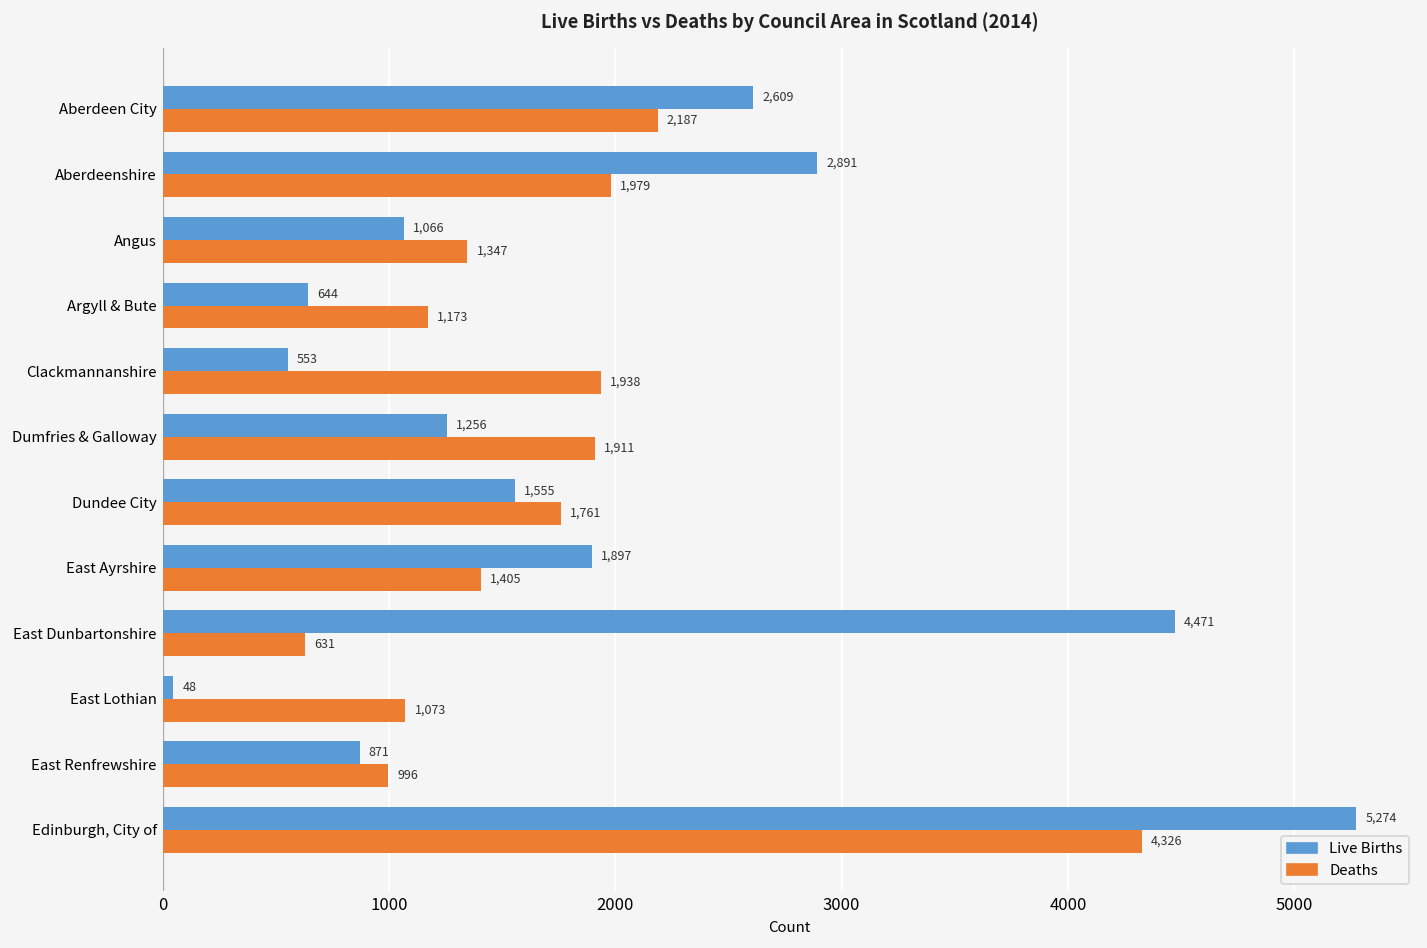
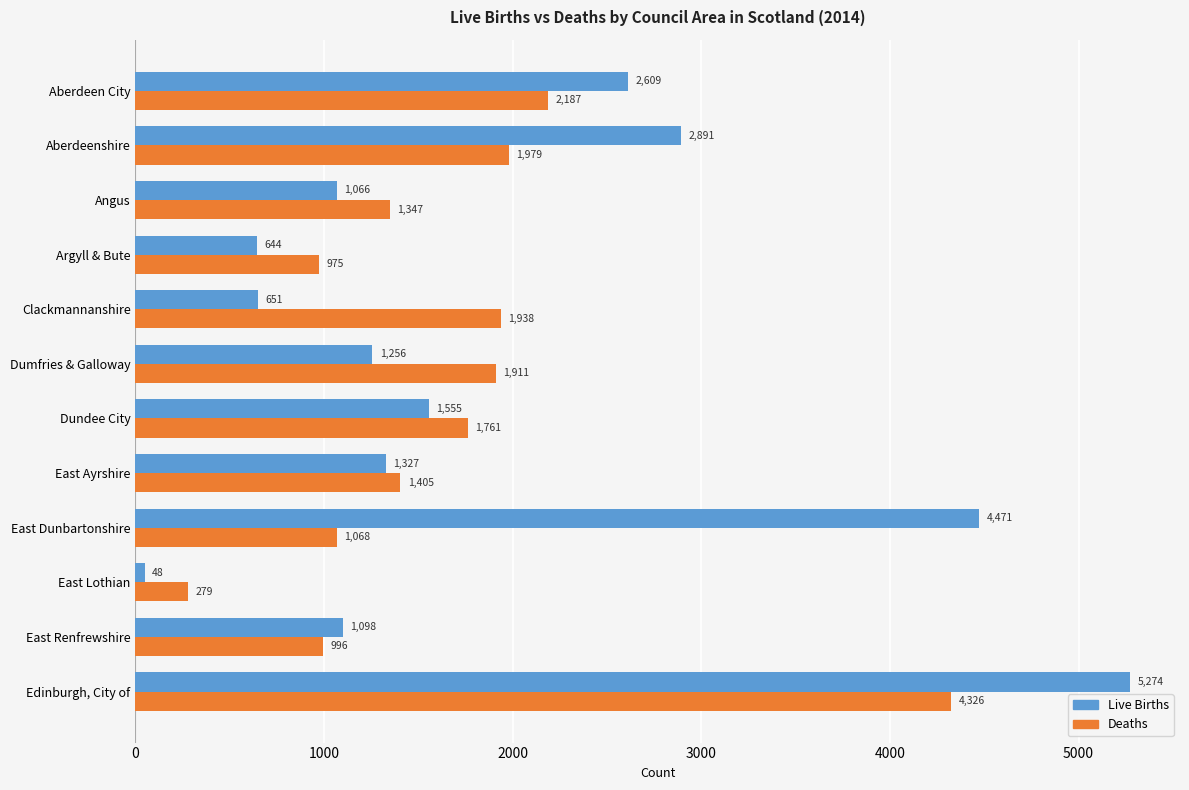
  {
    "Live Births": {
      "Aberdeen City": "2,609",
      "Aberdeenshire": "2,891",
      "Angus": "1,066",
      "Argyll & Bute": "644",
-     "Clackmannanshire": "553",
+     "Clackmannanshire": "651",
      "Dumfries & Galloway": "1,256",
      "Dundee City": "1,555",
-     "East Ayrshire": "1,897",
+     "East Ayrshire": "1,327",
      "East Dunbartonshire": "4,471",
      "East Lothian": "48",
-     "East Renfrewshire": "871",
+     "East Renfrewshire": "1,098",
      "Edinburgh, City of": "5,274"
    },
    "Deaths": {
      "Aberdeen City": "2,187",
      "Aberdeenshire": "1,979",
      "Angus": "1,347",
-     "Argyll & Bute": "1,173",
+     "Argyll & Bute": "975",
      "Clackmannanshire": "1,938",
      "Dumfries & Galloway": "1,911",
      "Dundee City": "1,761",
      "East Ayrshire": "1,405",
-     "East Dunbartonshire": "631",
-     "East Lothian": "1,073",
+     "East Dunbartonshire": "1,068",
+     "East Lothian": "279",
      "East Renfrewshire": "996",
      "Edinburgh, City of": "4,326"
    }
  }
